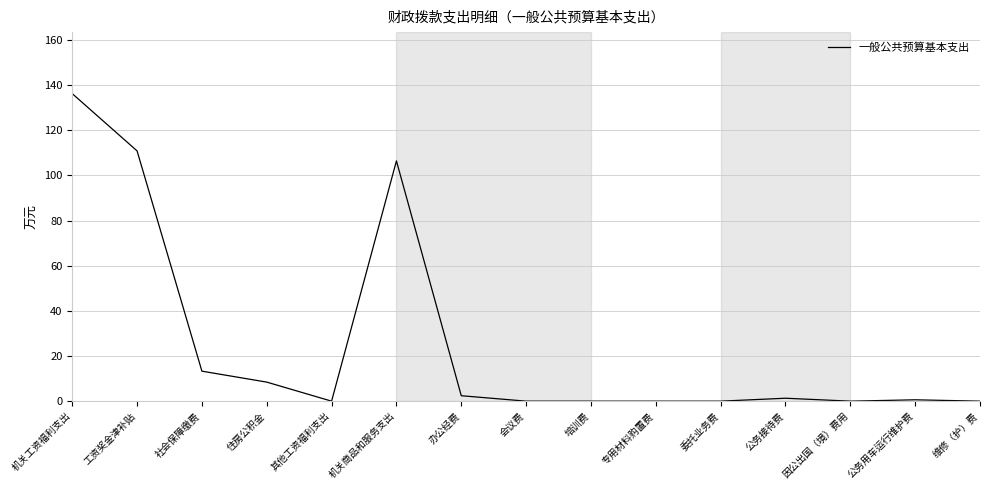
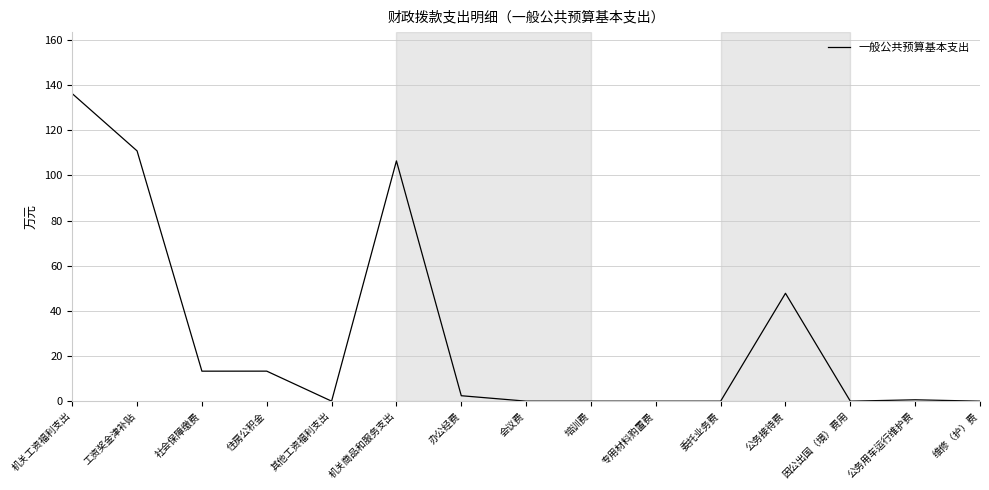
  {
    "机关工资福利支出": 136,
    "工资奖金津补贴": 111,
    "社会保障缴费": 13,
-   "住房公积金": 8,
+   "住房公积金": 13,
    "其他工资福利支出": 0,
    "机关商品和服务支出": 106,
    "办公经费": 2,
    "会议费": 0,
    "培训费": 0,
    "专用材料购置费": 0,
    "委托业务费": 0,
-   "公务接待费": 1,
+   "公务接待费": 48,
    "因公出国（境）费用": 0,
    "公务用车运行维护费": 1,
    "维修（护）费": 0
  }
